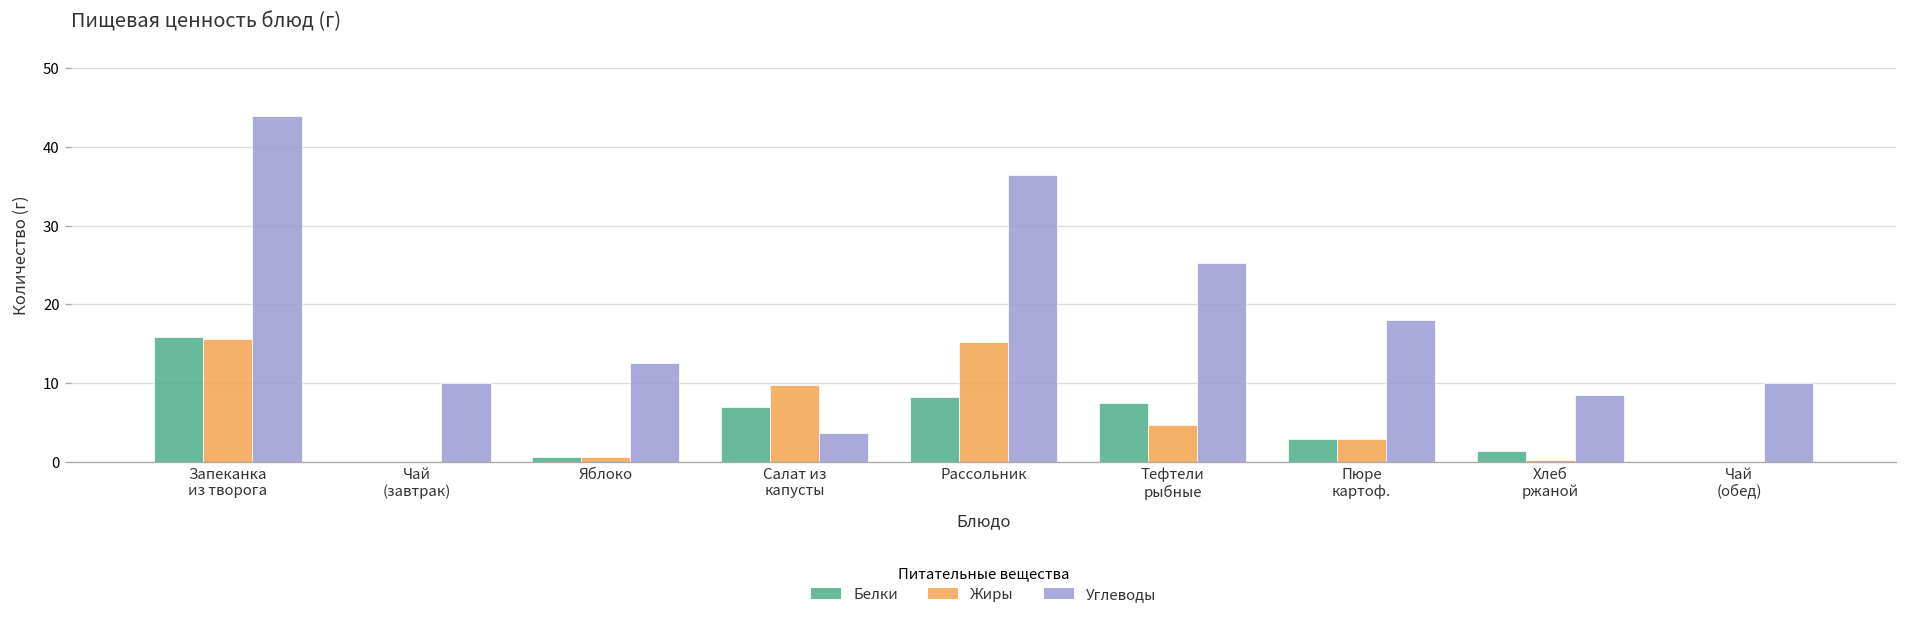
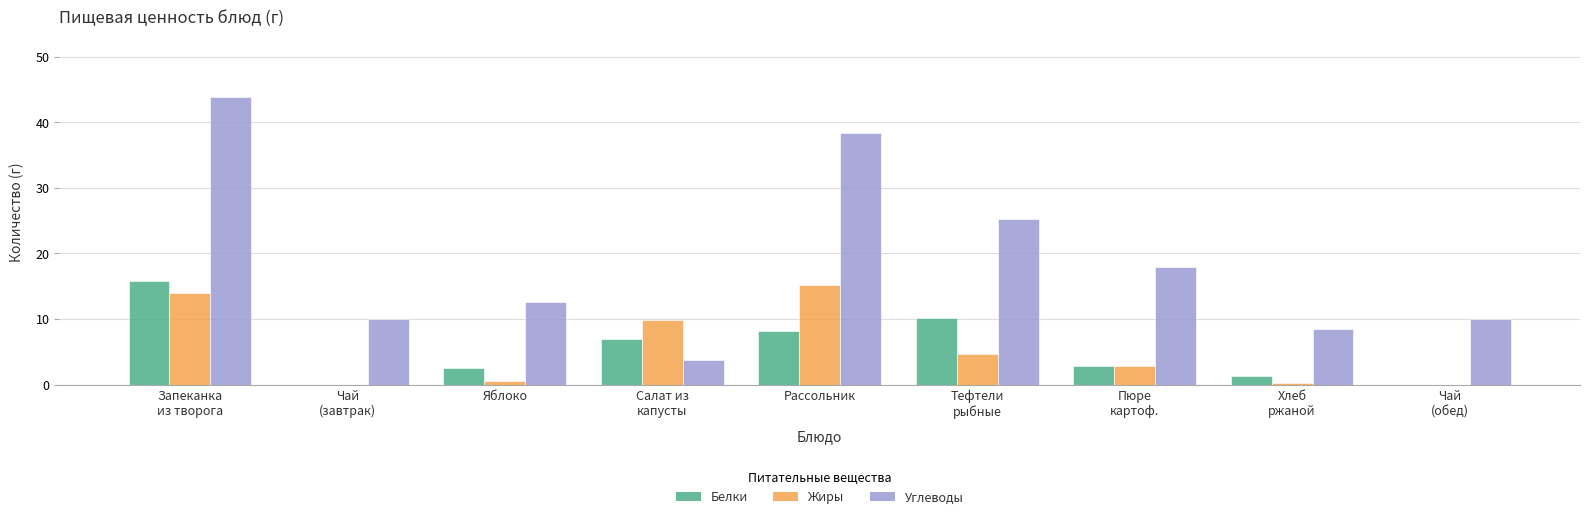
  {
    "Белки": {
      "Запеканка из творога": 16,
      "Чай (завтрак)": 0,
-     "Яблоко": 1,
+     "Яблоко": 3,
      "Салат из капусты": 7,
      "Рассольник": 8,
-     "Тефтели рыбные": 8,
+     "Тефтели рыбные": 10,
      "Пюре картоф.": 3,
      "Хлеб ржаной": 1,
      "Чай (обед)": 0
    },
    "Жиры": {
-     "Запеканка из творога": 16,
+     "Запеканка из творога": 14,
      "Чай (завтрак)": 0,
      "Яблоко": 1,
      "Салат из капусты": 10,
      "Рассольник": 15,
      "Тефтели рыбные": 5,
      "Пюре картоф.": 3,
      "Чай (обед)": 0
    },
    "Углеводы": {
      "Запеканка из творога": 44,
      "Чай (завтрак)": 10,
      "Яблоко": 13,
      "Салат из капусты": 4,
-     "Рассольник": 36,
+     "Рассольник": 38,
      "Тефтели рыбные": 25,
      "Пюре картоф.": 18,
      "Хлеб ржаной": 9,
      "Чай (обед)": 10
    }
  }
